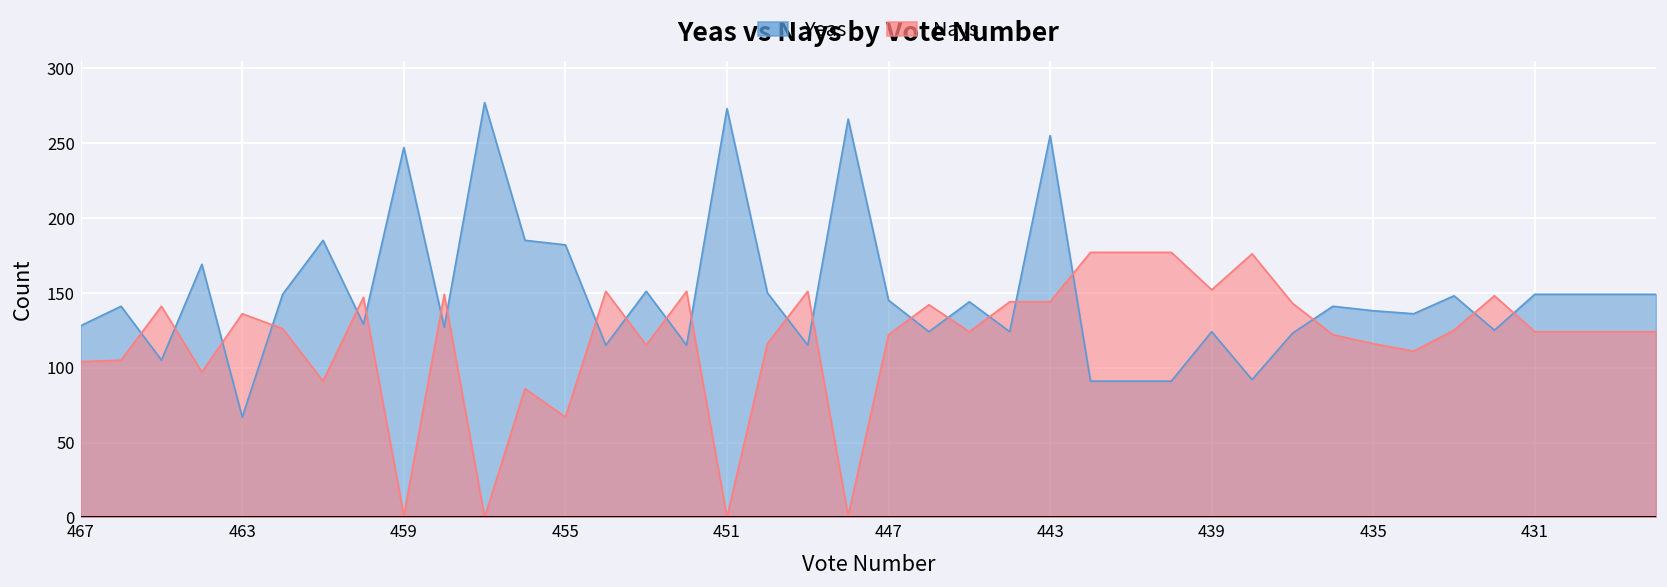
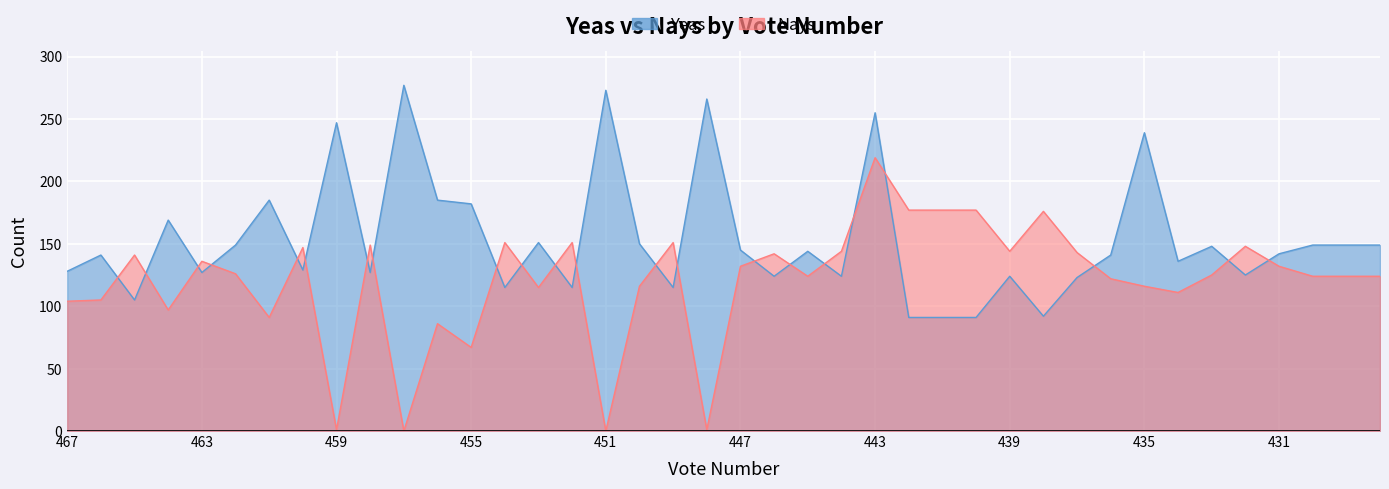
  {
    "Yeas": {
      "467": 128,
-     "463": 67,
+     "463": 127,
      "459": 247,
      "455": 182,
      "451": 273,
      "447": 145,
      "443": 255,
      "439": 124,
-     "435": 138,
-     "431": 149
+     "435": 239,
+     "431": 142
    },
    "Nays": {
      "467": 104,
      "463": 136,
      "459": 1,
      "455": 67,
      "451": 0,
-     "447": 122,
-     "443": 144,
-     "439": 152,
+     "447": 132,
+     "443": 219,
+     "439": 144,
      "435": 116,
-     "431": 124
+     "431": 132
    }
  }
